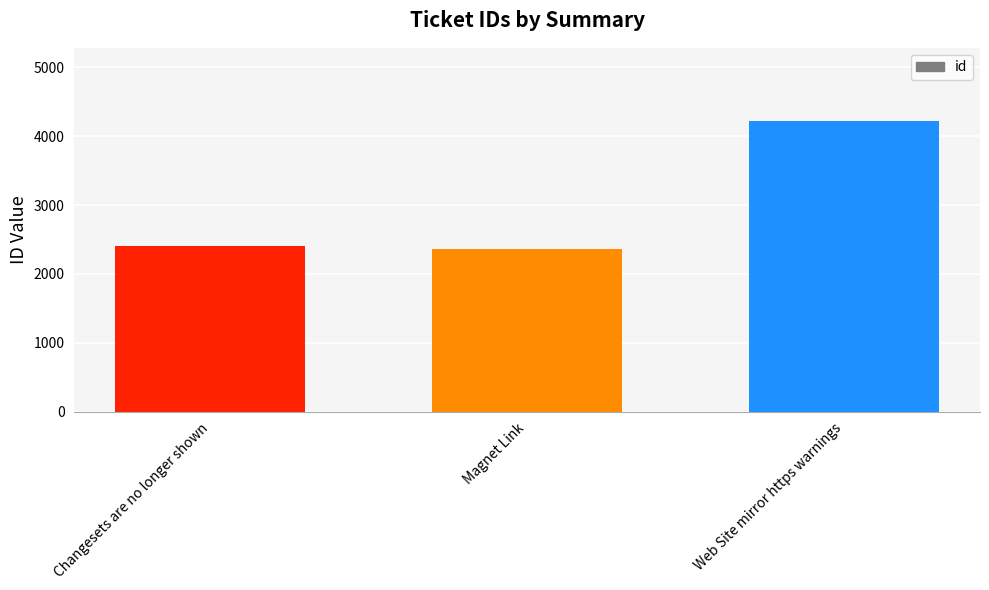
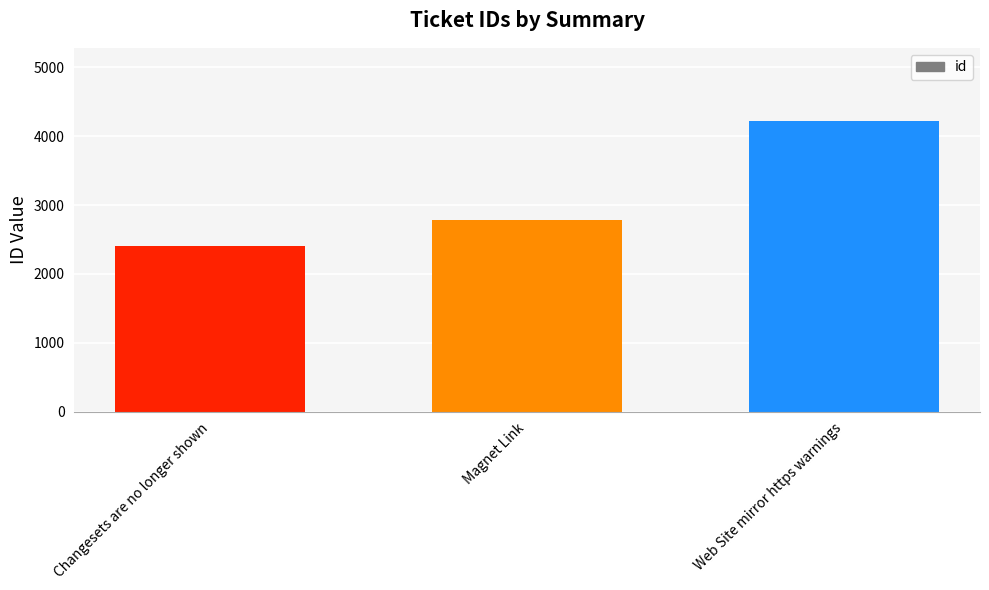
  {
    "Changesets are no longer shown": 2400,
-   "Magnet Link": 2400,
+   "Magnet Link": 2800,
    "Web Site mirror https warnings": 4200
  }
